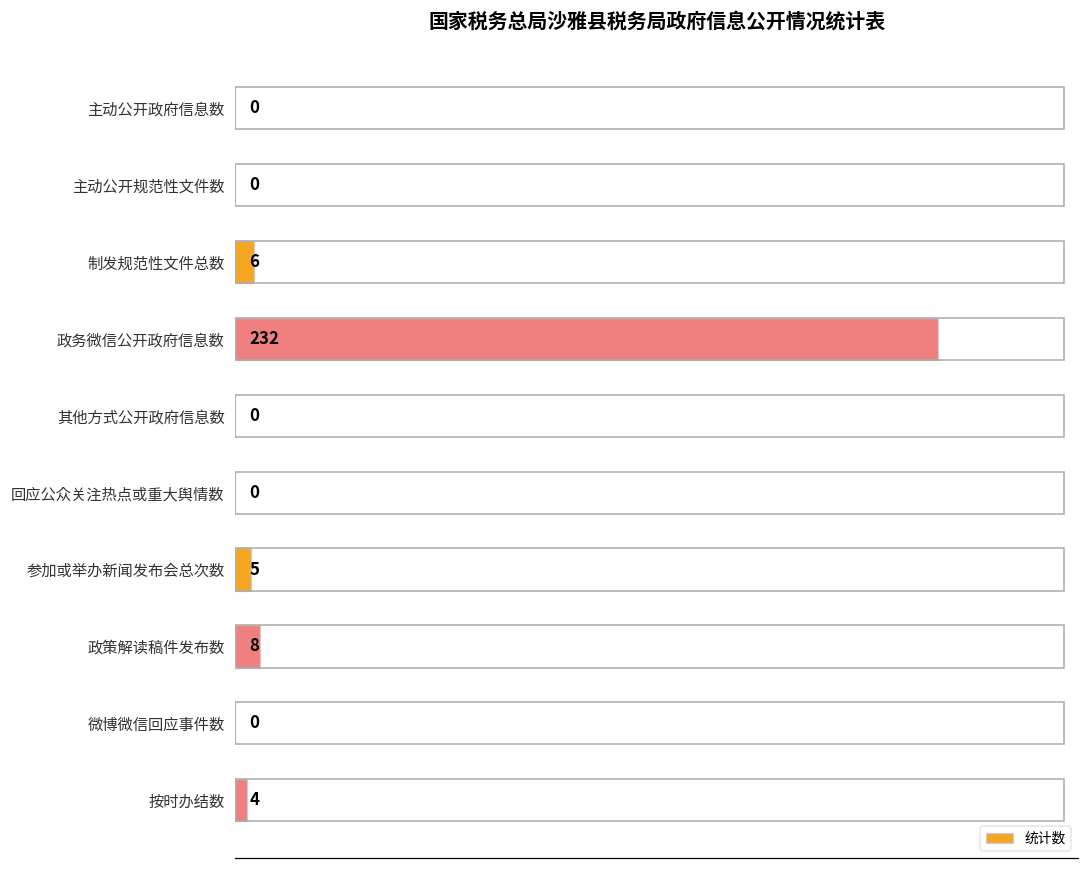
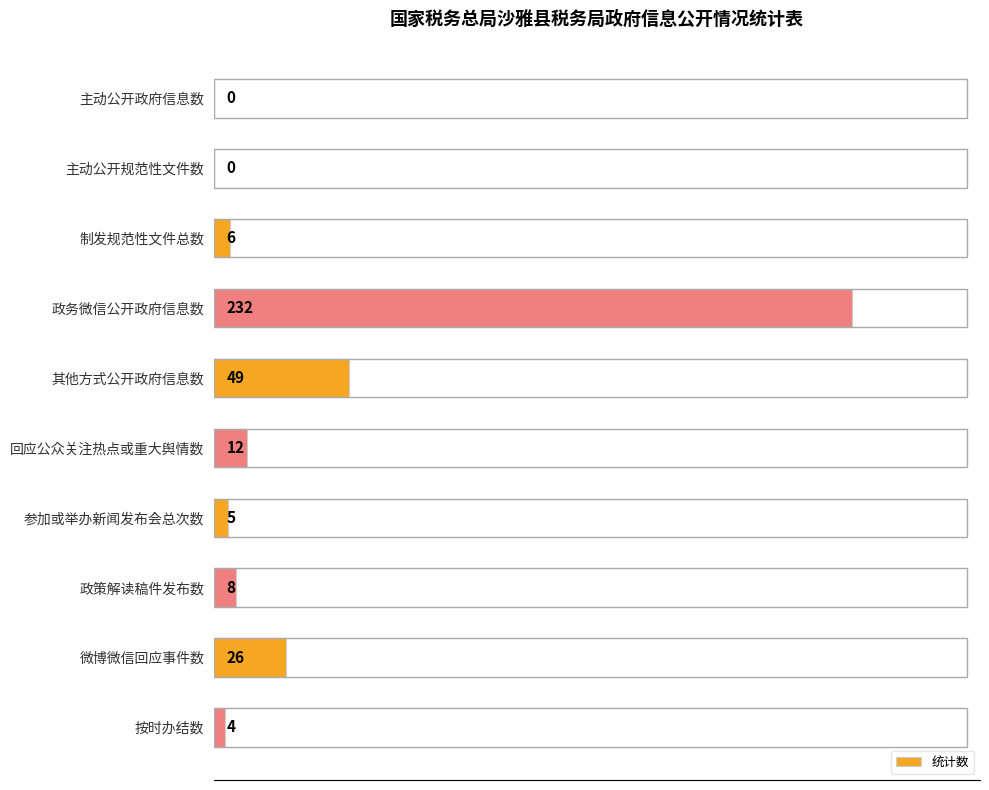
  {
    "主动公开政府信息数": 0,
    "主动公开规范性文件数": 0,
    "制发规范性文件总数": 6,
    "政务微信公开政府信息数": 232,
-   "其他方式公开政府信息数": 0,
-   "回应公众关注热点或重大舆情数": 0,
+   "其他方式公开政府信息数": 49,
+   "回应公众关注热点或重大舆情数": 12,
    "参加或举办新闻发布会总次数": 5,
    "政策解读稿件发布数": 8,
-   "微博微信回应事件数": 0,
+   "微博微信回应事件数": 26,
    "按时办结数": 4
  }
